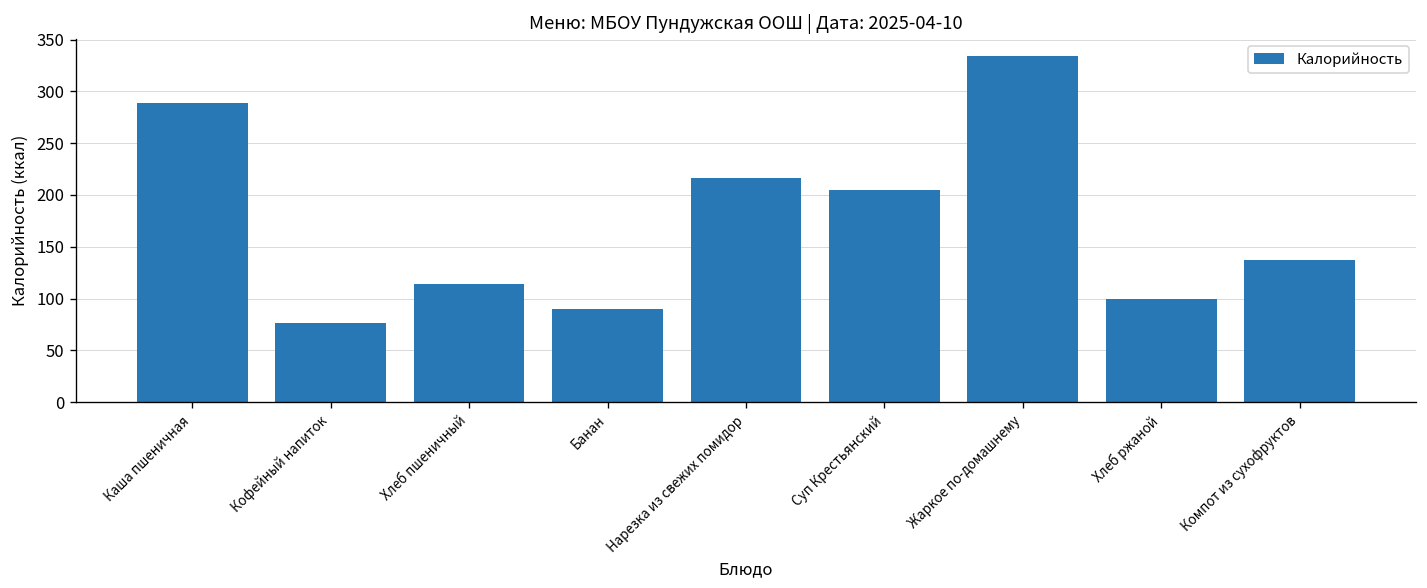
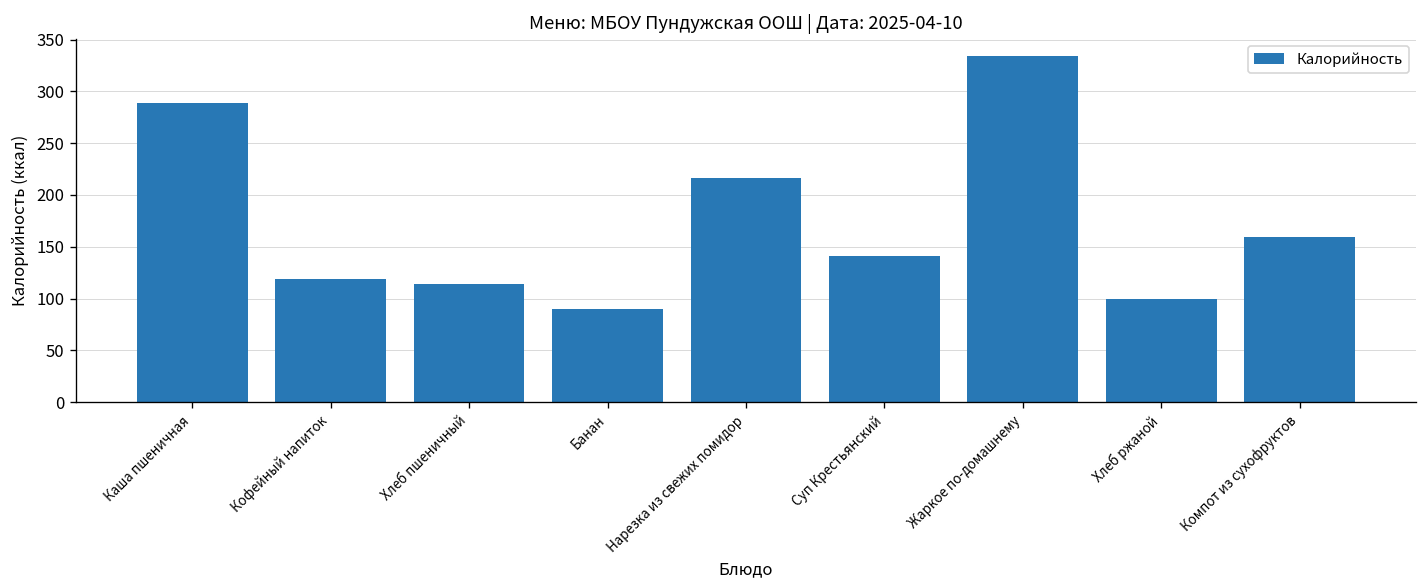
  {
    "Каша пшеничная": 290,
-   "Кофейный напиток": 80,
+   "Кофейный напиток": 120,
    "Хлеб пшеничный": 110,
    "Банан": 90,
    "Нарезка из свежих помидор": 220,
-   "Суп Крестьянский": 210,
+   "Суп Крестьянский": 140,
    "Жаркое по-домашнему": 330,
    "Хлеб ржаной": 100,
-   "Компот из сухофруктов": 140
+   "Компот из сухофруктов": 160
  }
